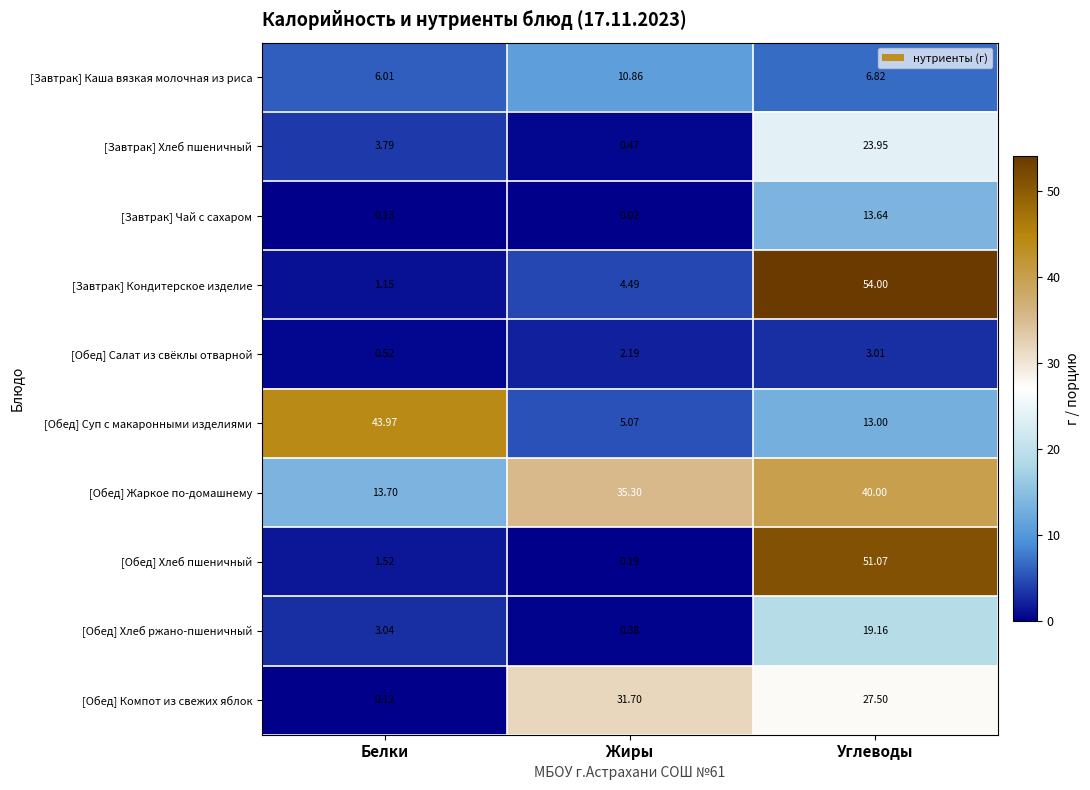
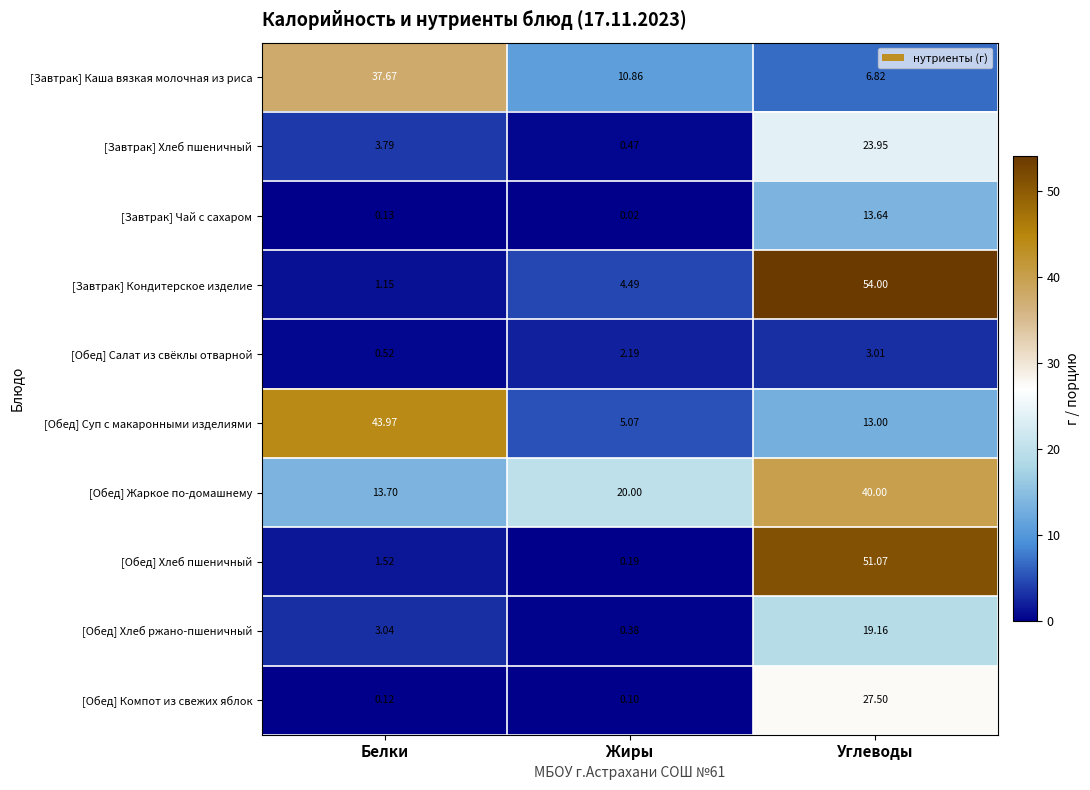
  {
    "[Завтрак] Каша вязкая молочная из риса": {
-     "Белки": 6.01,
+     "Белки": 37.67,
      "Жиры": 10.86,
      "Углеводы": 6.82
    },
    "[Завтрак] Хлеб пшеничный": {
      "Белки": 3.79,
      "Жиры": 0.47,
      "Углеводы": 23.95
    },
    "[Завтрак] Чай с сахаром": {
      "Белки": 0.13,
      "Жиры": 0.02,
      "Углеводы": 13.64
    },
    "[Завтрак] Кондитерское изделие": {
      "Белки": 1.15,
      "Жиры": 4.49,
      "Углеводы": 54.00
    },
    "[Обед] Салат из свёклы отварной": {
      "Белки": 0.52,
      "Жиры": 2.19,
      "Углеводы": 3.01
    },
    "[Обед] Суп с макаронными изделиями": {
      "Белки": 43.97,
      "Жиры": 5.07,
      "Углеводы": 13.00
    },
    "[Обед] Жаркое по-домашнему": {
      "Белки": 13.70,
-     "Жиры": 35.30,
+     "Жиры": 20.00,
      "Углеводы": 40.00
    },
    "[Обед] Хлеб пшеничный": {
      "Белки": 1.52,
      "Жиры": 0.19,
      "Углеводы": 51.07
    },
    "[Обед] Хлеб ржано-пшеничный": {
      "Белки": 3.04,
      "Жиры": 0.38,
      "Углеводы": 19.16
    },
    "[Обед] Компот из свежих яблок": {
      "Белки": 0.12,
-     "Жиры": 31.70,
+     "Жиры": 0.10,
      "Углеводы": 27.50
    }
  }
